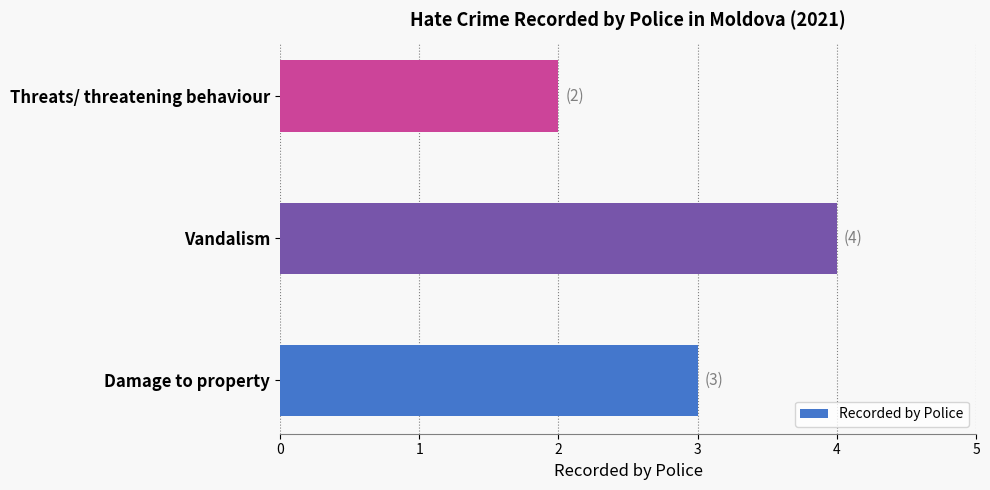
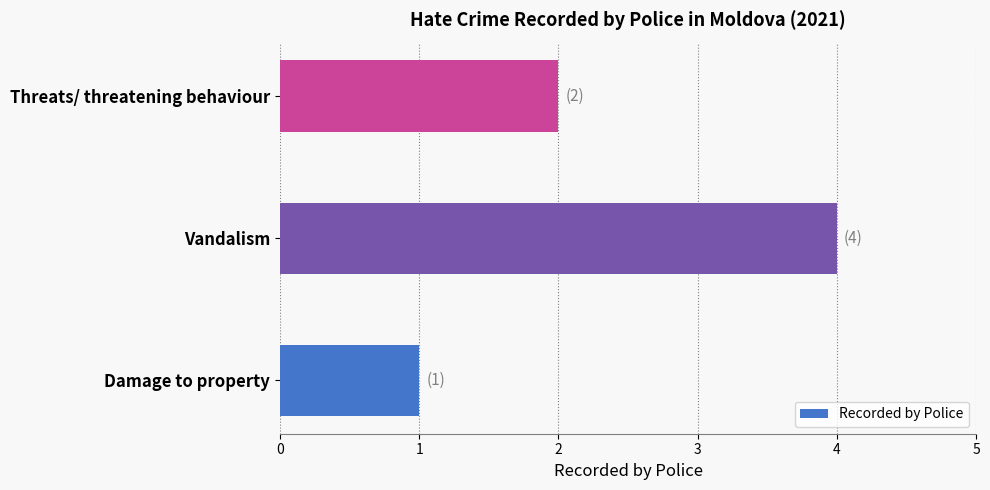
  {
    "Threats/ threatening behaviour": "(2)",
    "Vandalism": "(4)",
-   "Damage to property": "(3)"
+   "Damage to property": "(1)"
  }
